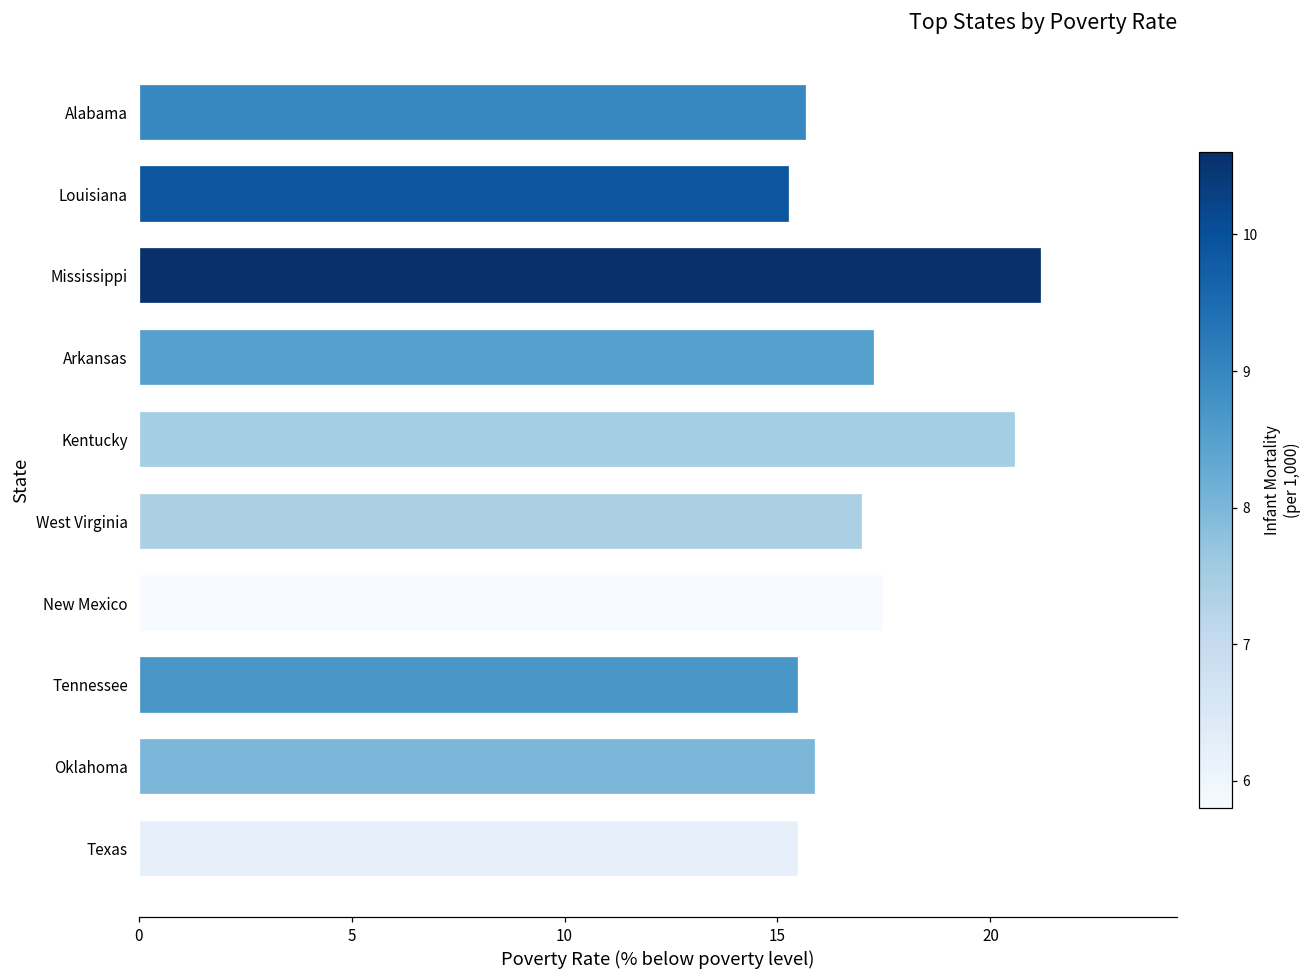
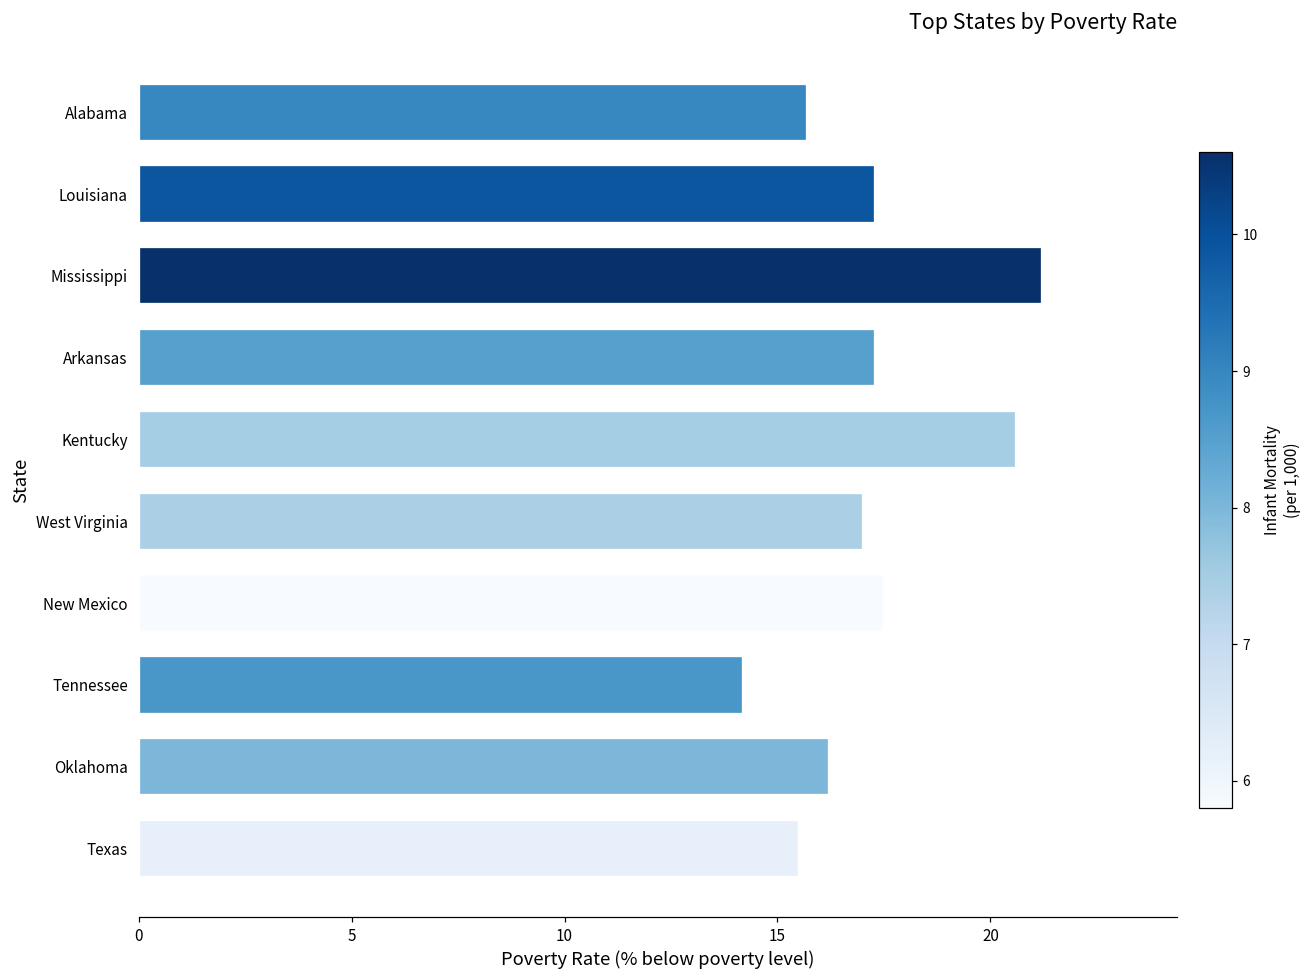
  {
    "Alabama": 15.7,
-   "Louisiana": 15.3,
+   "Louisiana": 17.3,
    "Mississippi": 21.2,
    "Arkansas": 17.3,
    "Kentucky": 20.6,
    "West Virginia": 17.0,
    "New Mexico": 17.5,
-   "Tennessee": 15.5,
-   "Oklahoma": 15.9,
+   "Tennessee": 14.2,
+   "Oklahoma": 16.2,
    "Texas": 15.5
  }
